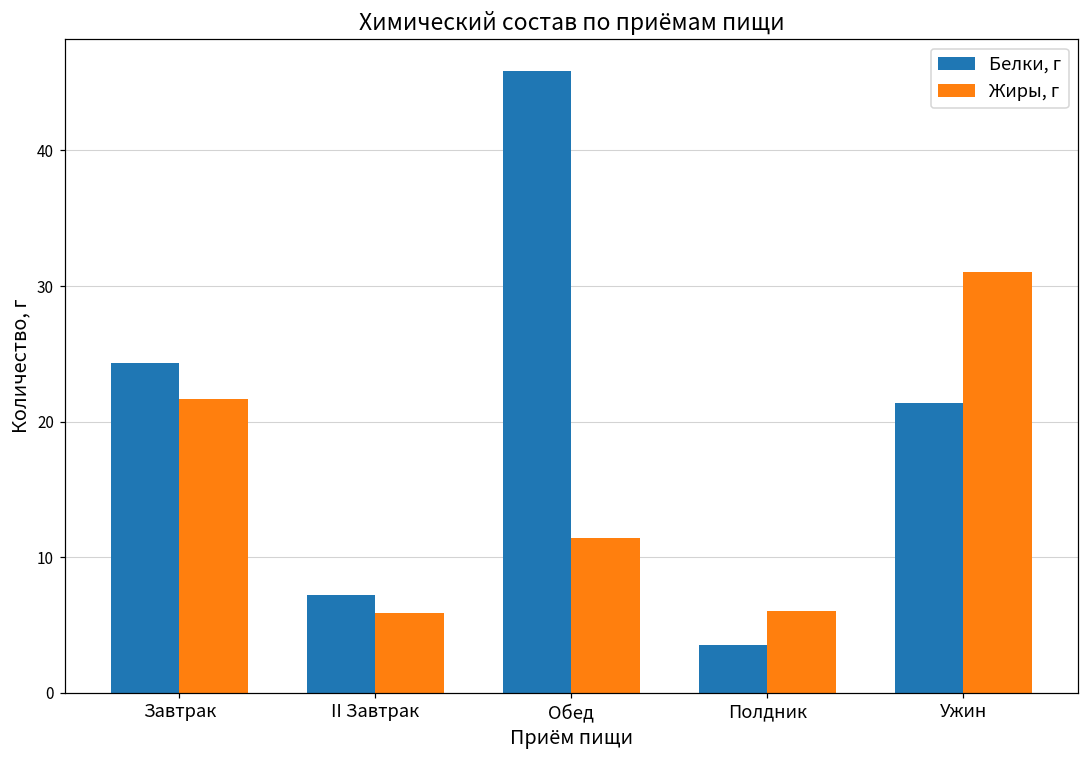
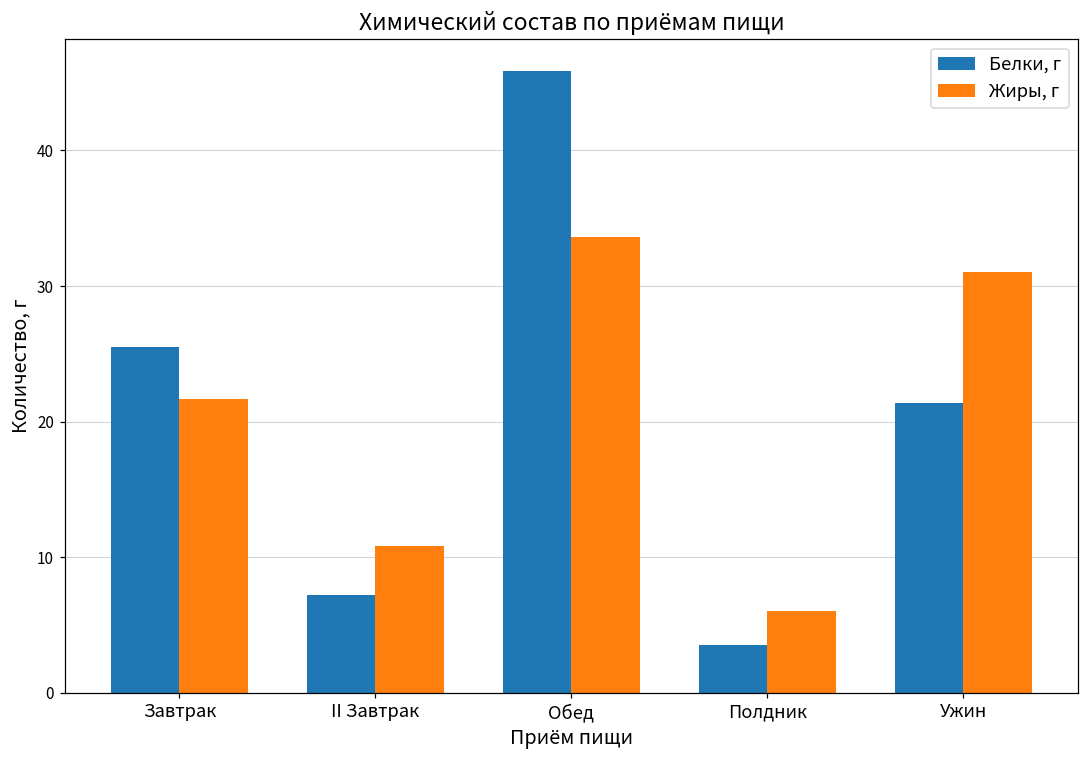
  {
    "Белки, г": {
-     "Завтрак": 24.3,
+     "Завтрак": 25.5,
      "II Завтрак": 7.2,
      "Обед": 45.9,
      "Полдник": 3.5,
      "Ужин": 21.4
    },
    "Жиры, г": {
      "Завтрак": 21.7,
-     "II Завтрак": 5.9,
-     "Обед": 11.4,
+     "II Завтрак": 10.8,
+     "Обед": 33.6,
      "Полдник": 6.0,
      "Ужин": 31.0
    }
  }
